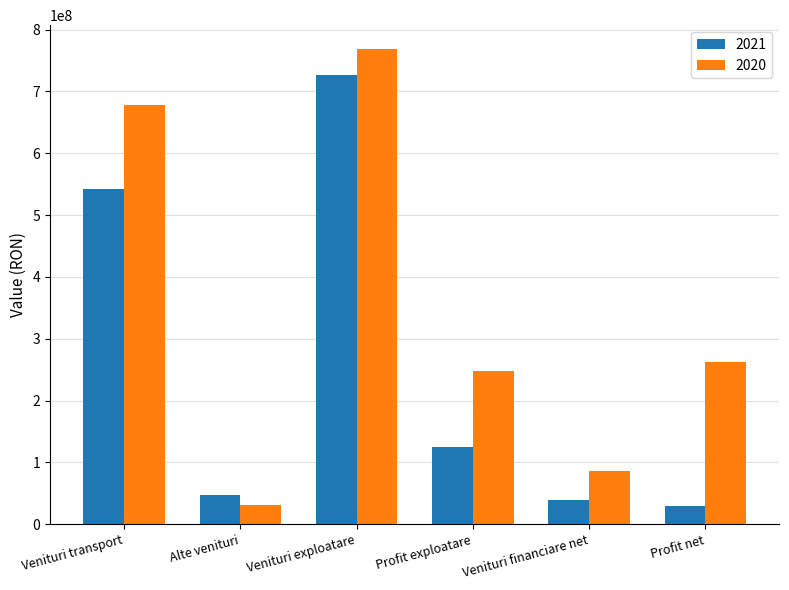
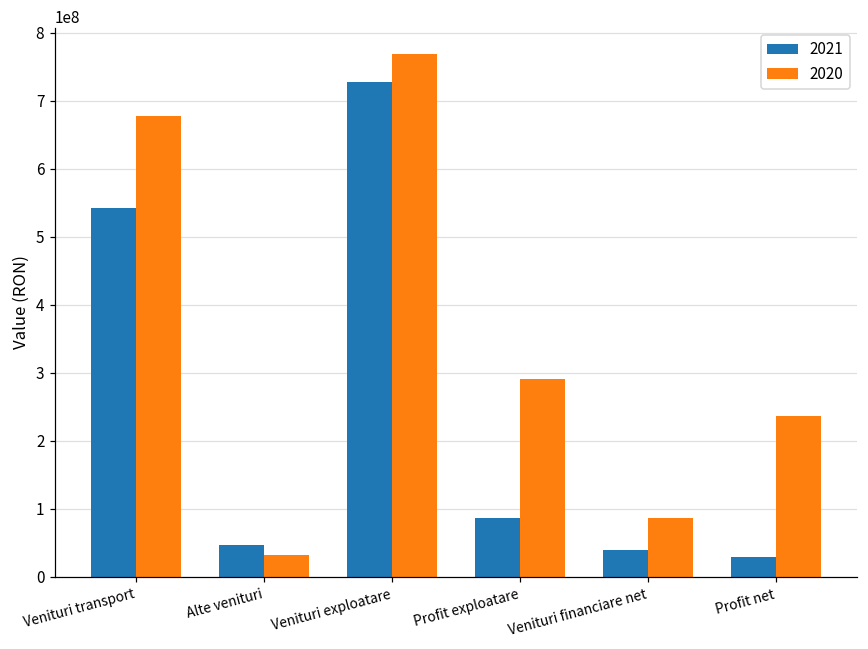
  {
    "2021": {
      "Venituri transport": 540000000,
      "Alte venituri": 50000000,
      "Venituri exploatare": 730000000,
-     "Profit exploatare": 120000000,
+     "Profit exploatare": 90000000,
      "Venituri financiare net": 40000000,
      "Profit net": 30000000
    },
    "2020": {
      "Venituri transport": 680000000,
      "Alte venituri": 30000000,
      "Venituri exploatare": 770000000,
-     "Profit exploatare": 250000000,
+     "Profit exploatare": 290000000,
      "Venituri financiare net": 90000000,
-     "Profit net": 260000000
+     "Profit net": 240000000
    }
  }
